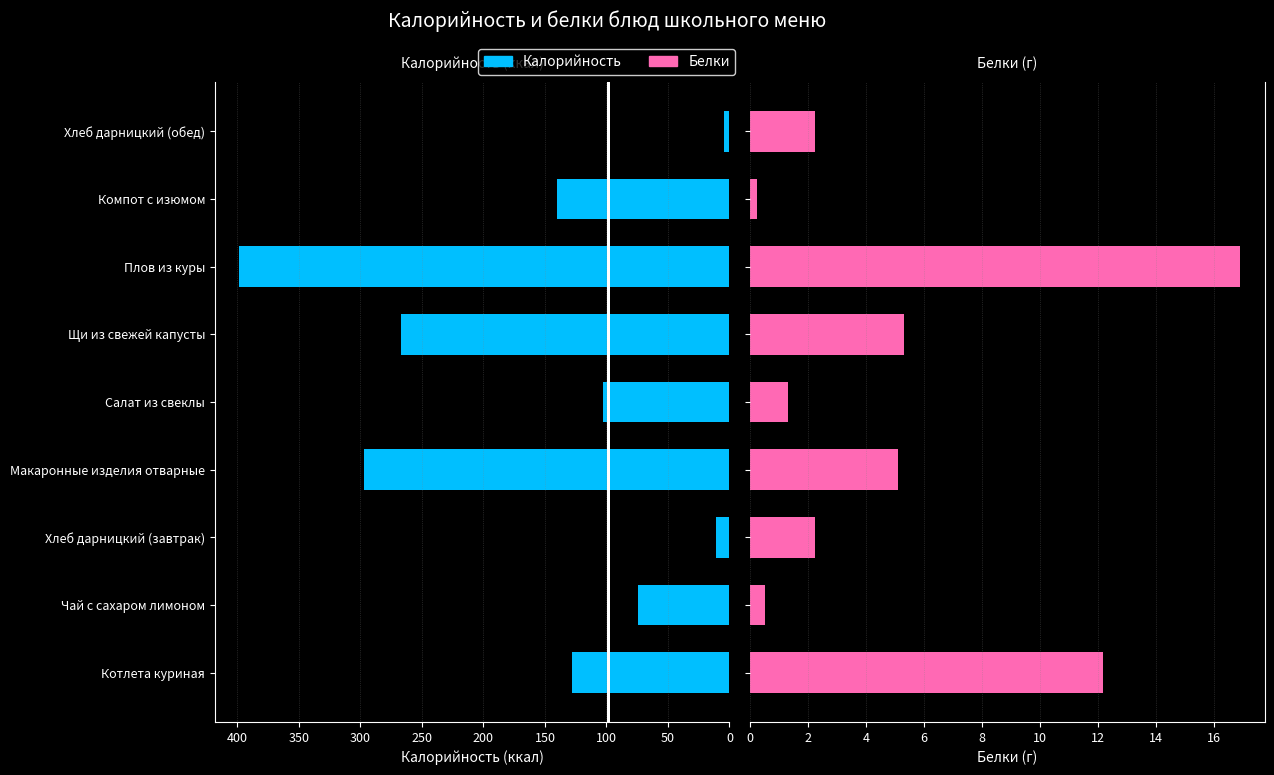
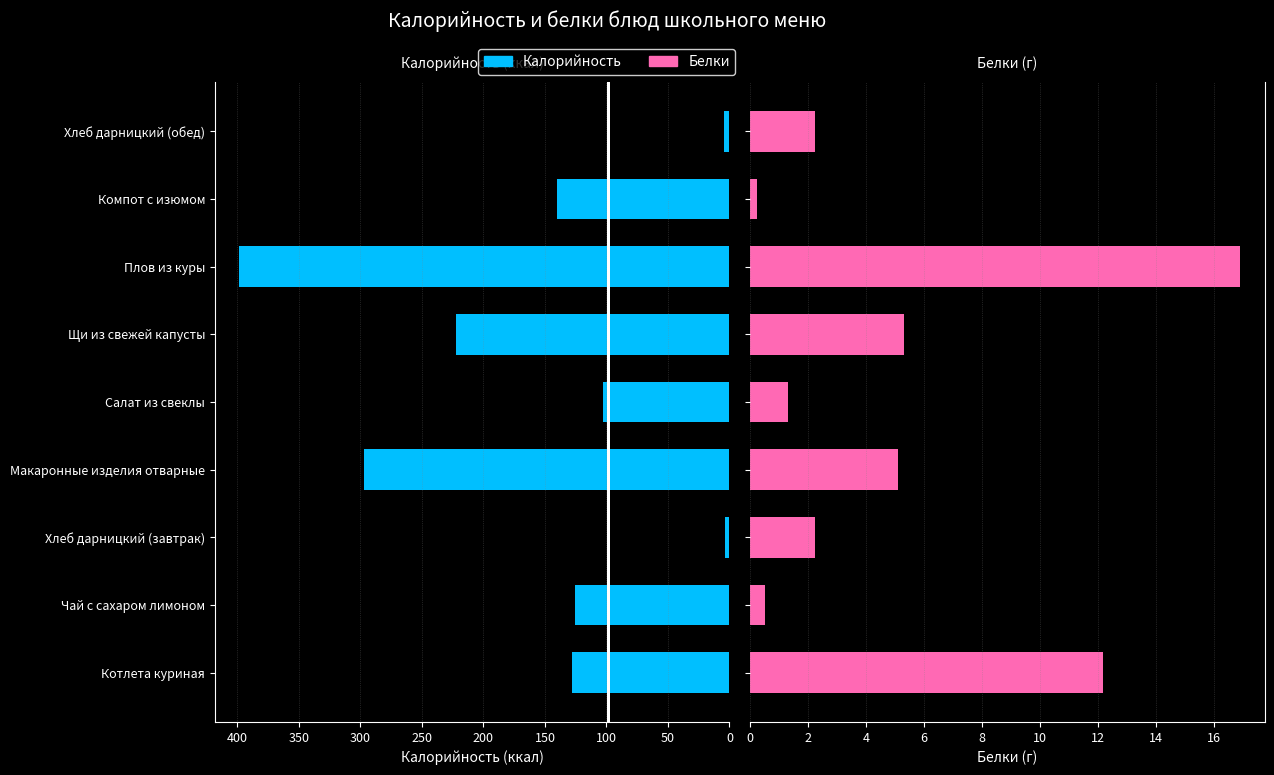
  {
    "Калорийность (ккал)": {
      "Хлеб дарницкий (обед)": 4,
      "Компот с изюмом": 140,
      "Плов из куры": 399,
-     "Щи из свежей капусты": 267,
+     "Щи из свежей капусты": 222,
      "Салат из свеклы": 103,
      "Макаронные изделия отварные": 297,
-     "Хлеб дарницкий (завтрак)": 11,
-     "Чай с сахаром лимоном": 74,
+     "Хлеб дарницкий (завтрак)": 3,
+     "Чай с сахаром лимоном": 126,
      "Котлета куриная": 128
    }
  }
